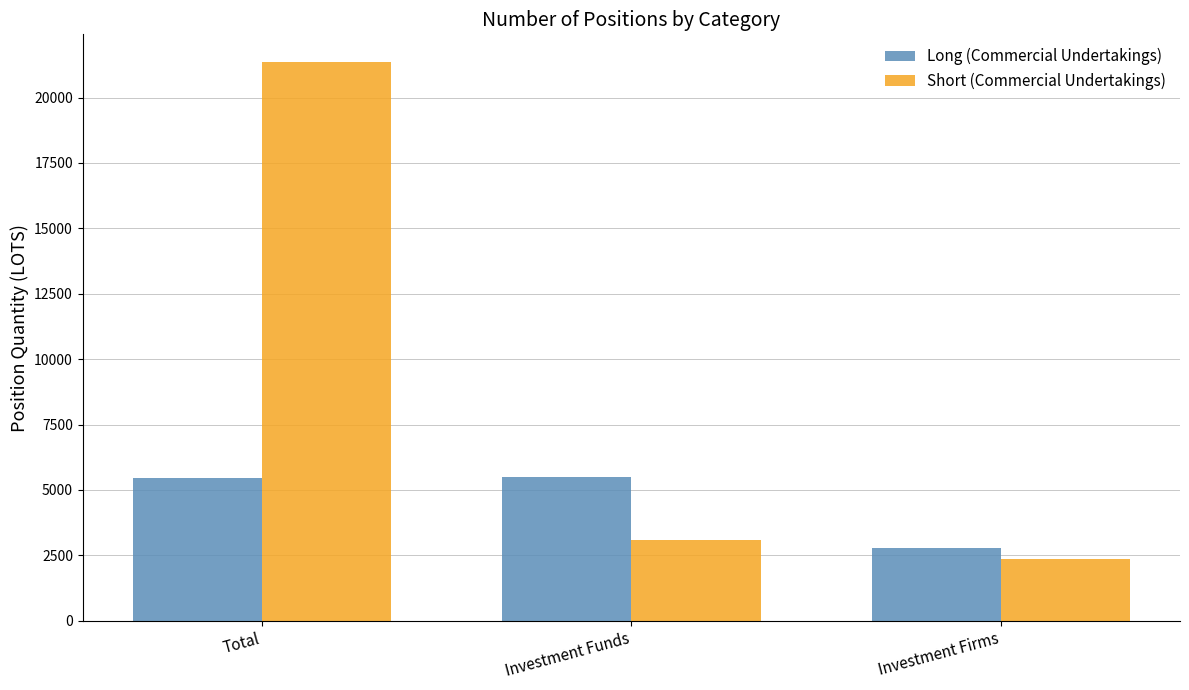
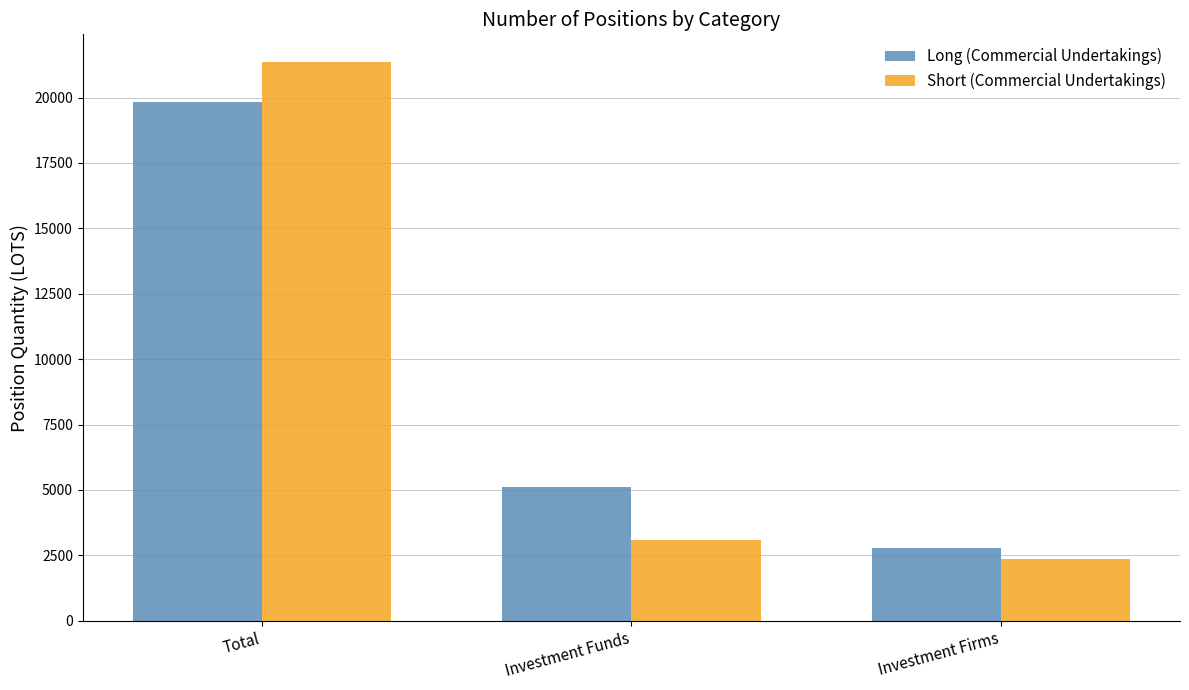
  {
    "Long (Commercial Undertakings)": {
-     "Total": 5400,
-     "Investment Funds": 5500,
+     "Total": 19800,
+     "Investment Funds": 5100,
      "Investment Firms": 2800
    },
    "Short (Commercial Undertakings)": {
      "Total": 21300,
      "Investment Funds": 3100,
      "Investment Firms": 2400
    }
  }
